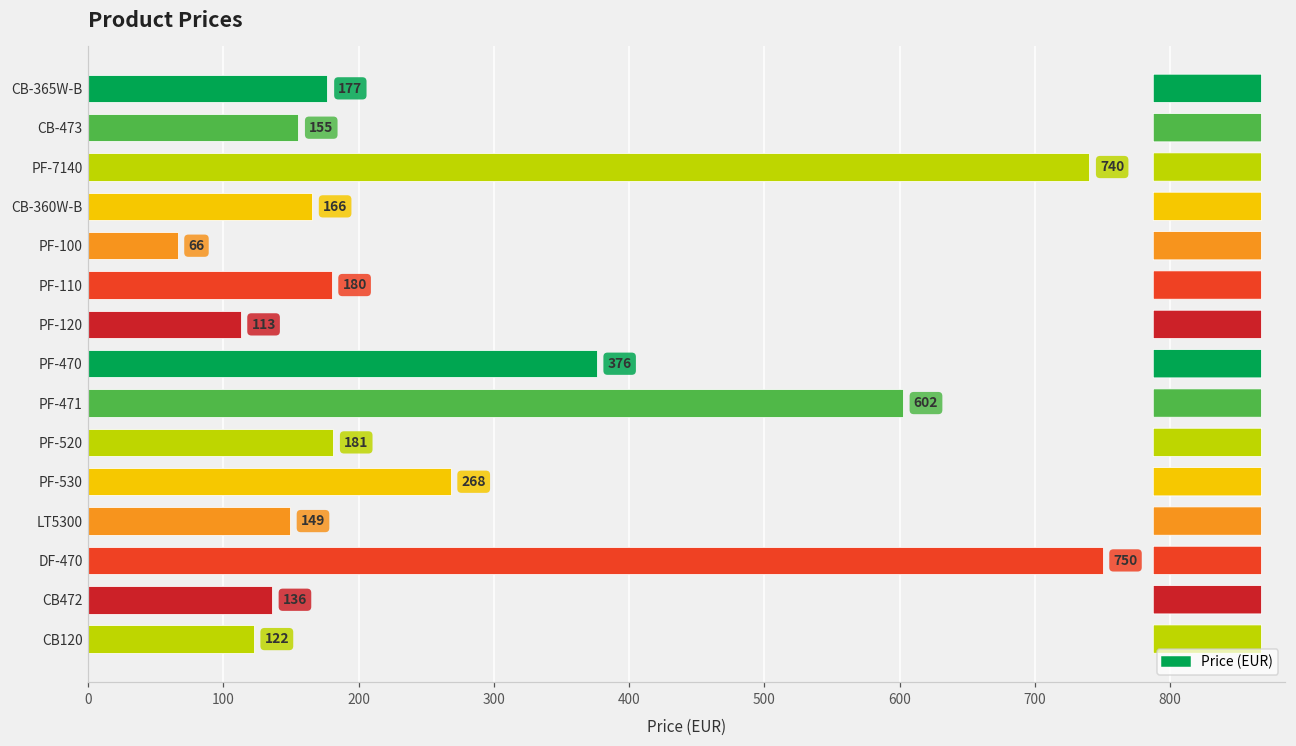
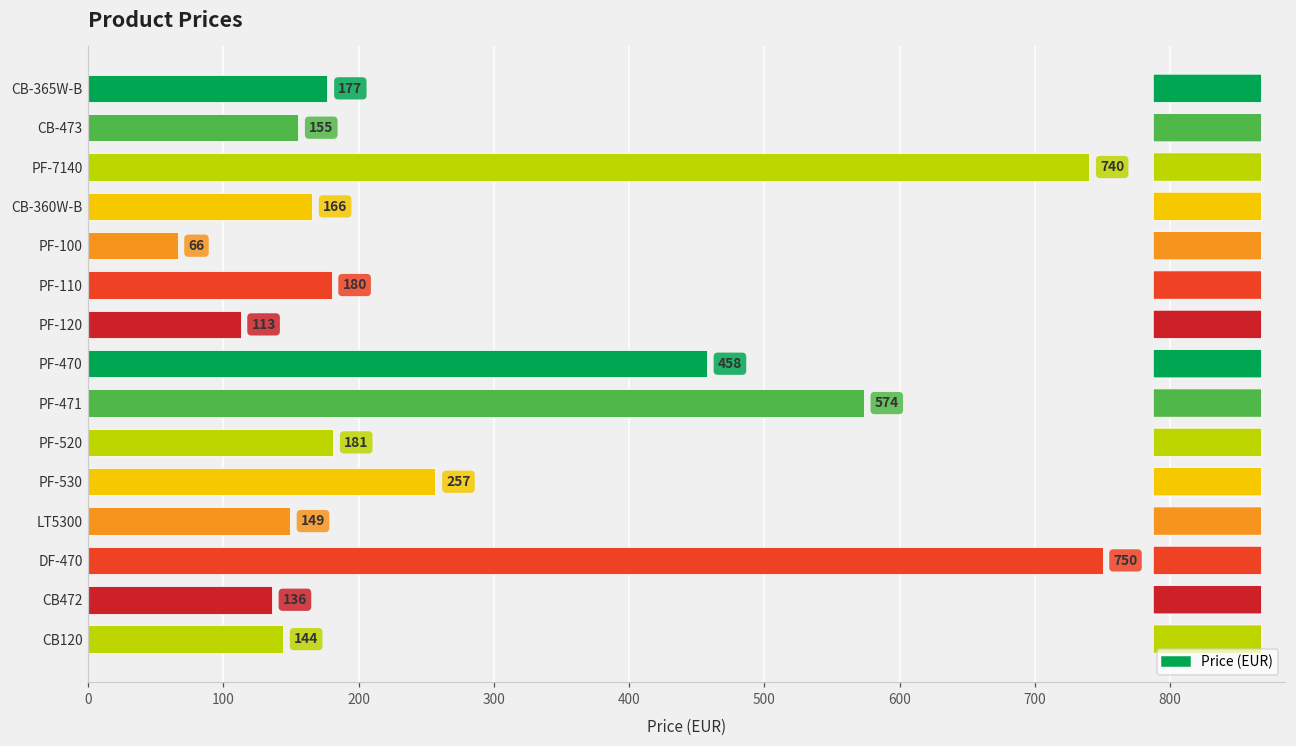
  {
-   "PF-470": 376,
-   "PF-471": 602,
-   "PF-530": 268,
-   "CB120": 122
+   "PF-470": 458,
+   "PF-471": 574,
+   "PF-530": 257,
+   "CB120": 144
  }
